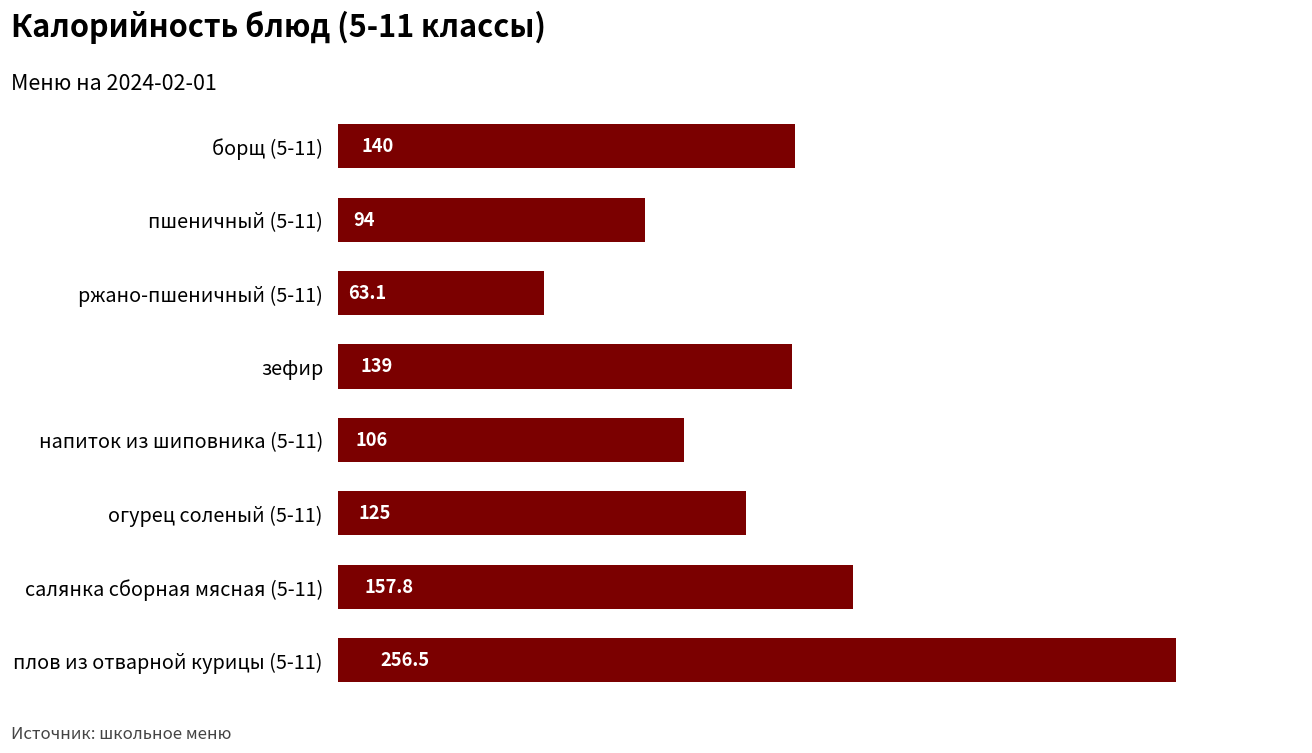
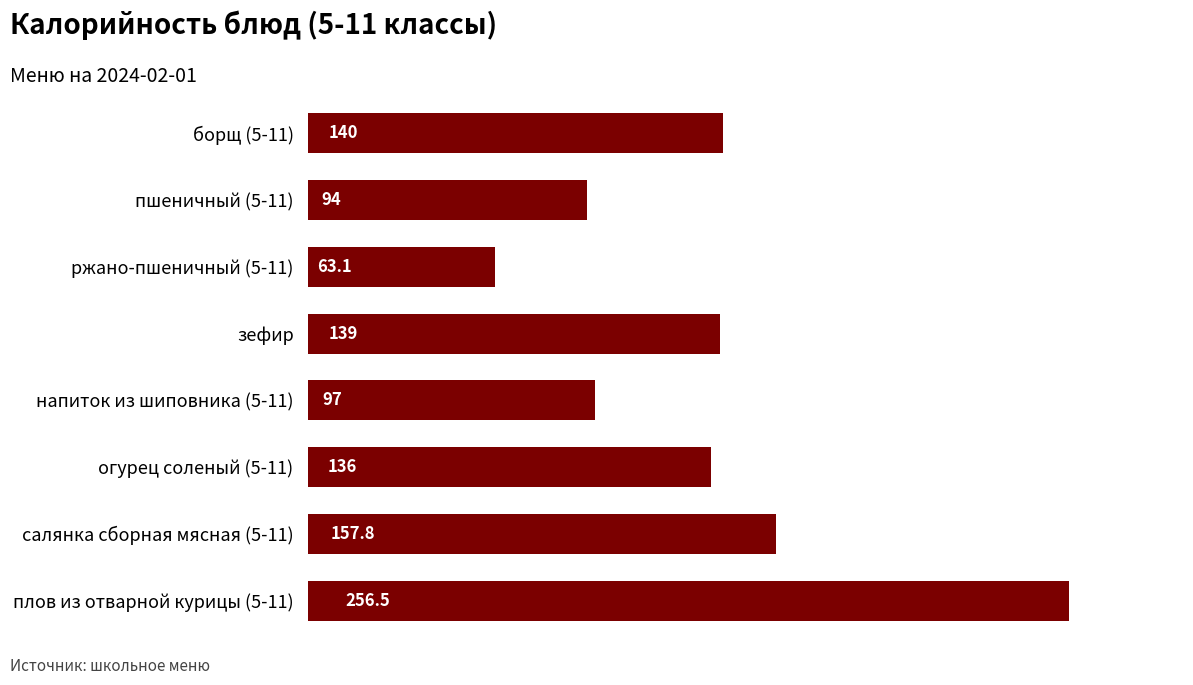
  {
    "борщ (5-11)": 140,
    "пшеничный (5-11)": 94,
    "ржано-пшеничный (5-11)": 63.1,
    "зефир": 139,
-   "напиток из шиповника (5-11)": 106,
-   "огурец соленый (5-11)": 125,
+   "напиток из шиповника (5-11)": 97,
+   "огурец соленый (5-11)": 136,
    "салянка сборная мясная (5-11)": 157.8,
    "плов из отварной курицы (5-11)": 256.5
  }
